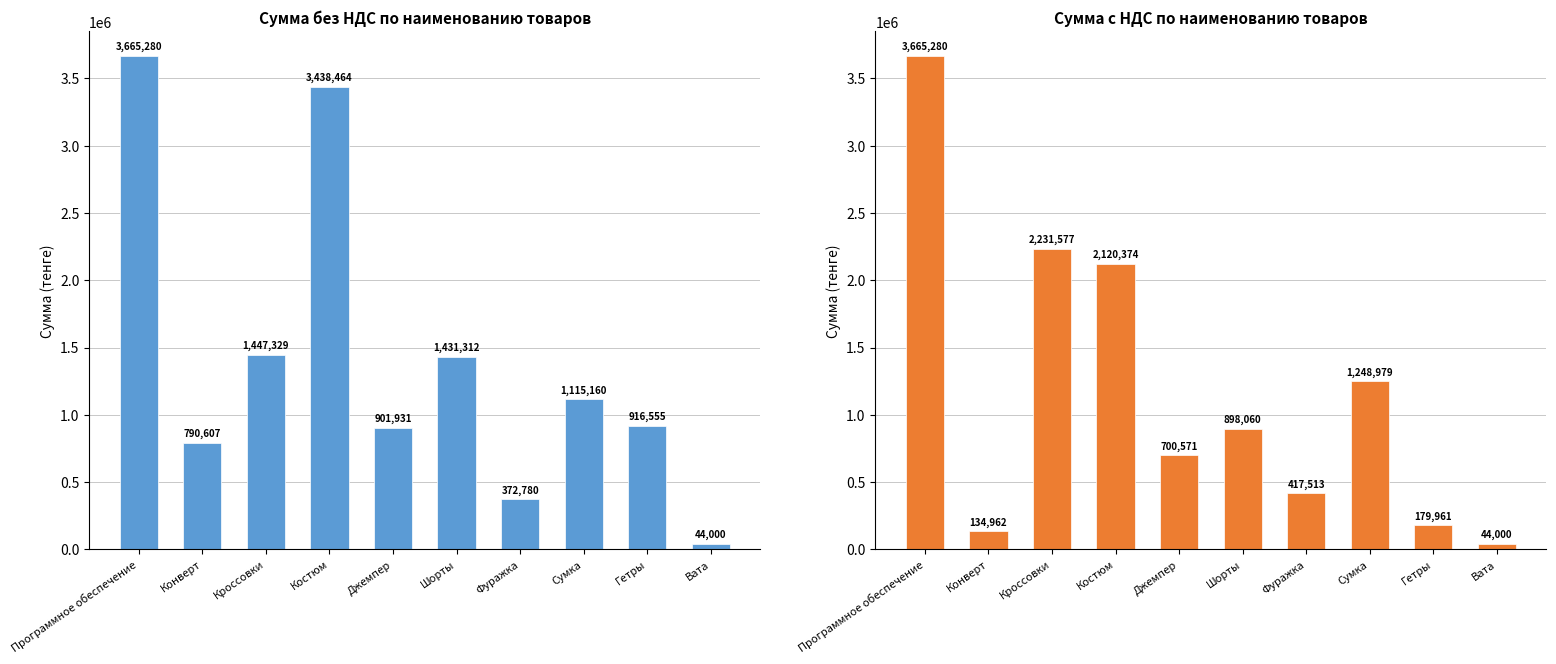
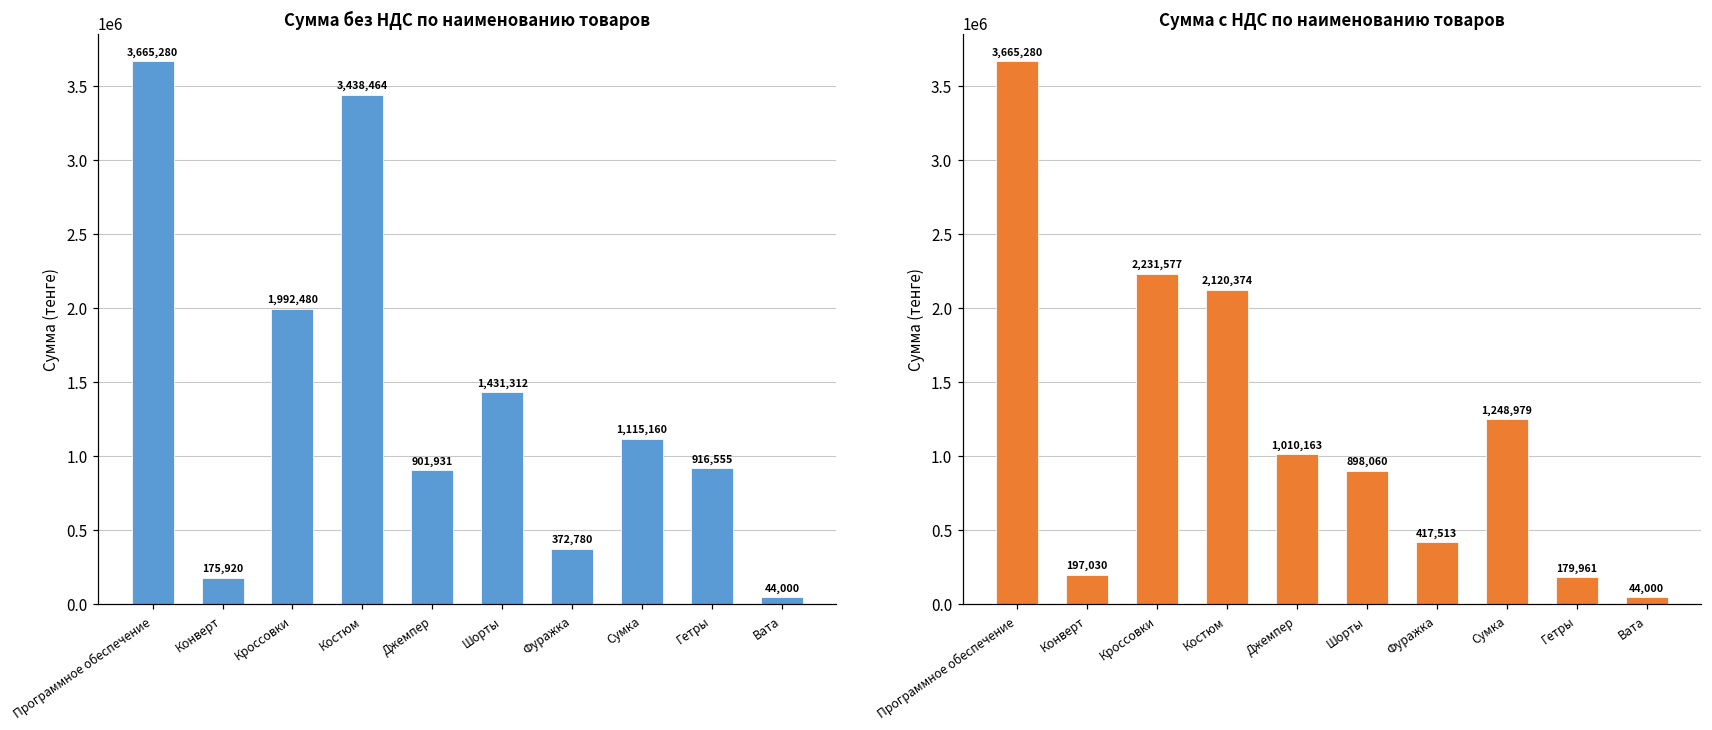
  {
    "Сумма без НДС по наименованию товаров": {
      "Программное обеспечение": "3,665,280",
-     "Конверт": "790,607",
-     "Кроссовки": "1,447,329",
+     "Конверт": "175,920",
+     "Кроссовки": "1,992,480",
      "Джемпер": "901,931",
      "Шорты": "1,431,312",
      "Фуражка": "372,780",
      "Сумка": "1,115,160",
      "Гетры": "916,555",
      "Вата": "44,000"
    },
    "Сумма с НДС по наименованию товаров": {
      "Программное обеспечение": "3,665,280",
-     "Конверт": "134,962",
-     "Джемпер": "700,571",
+     "Конверт": "197,030",
+     "Джемпер": "1,010,163",
      "Сумка": "1,248,979",
      "Вата": "44,000"
    }
  }
